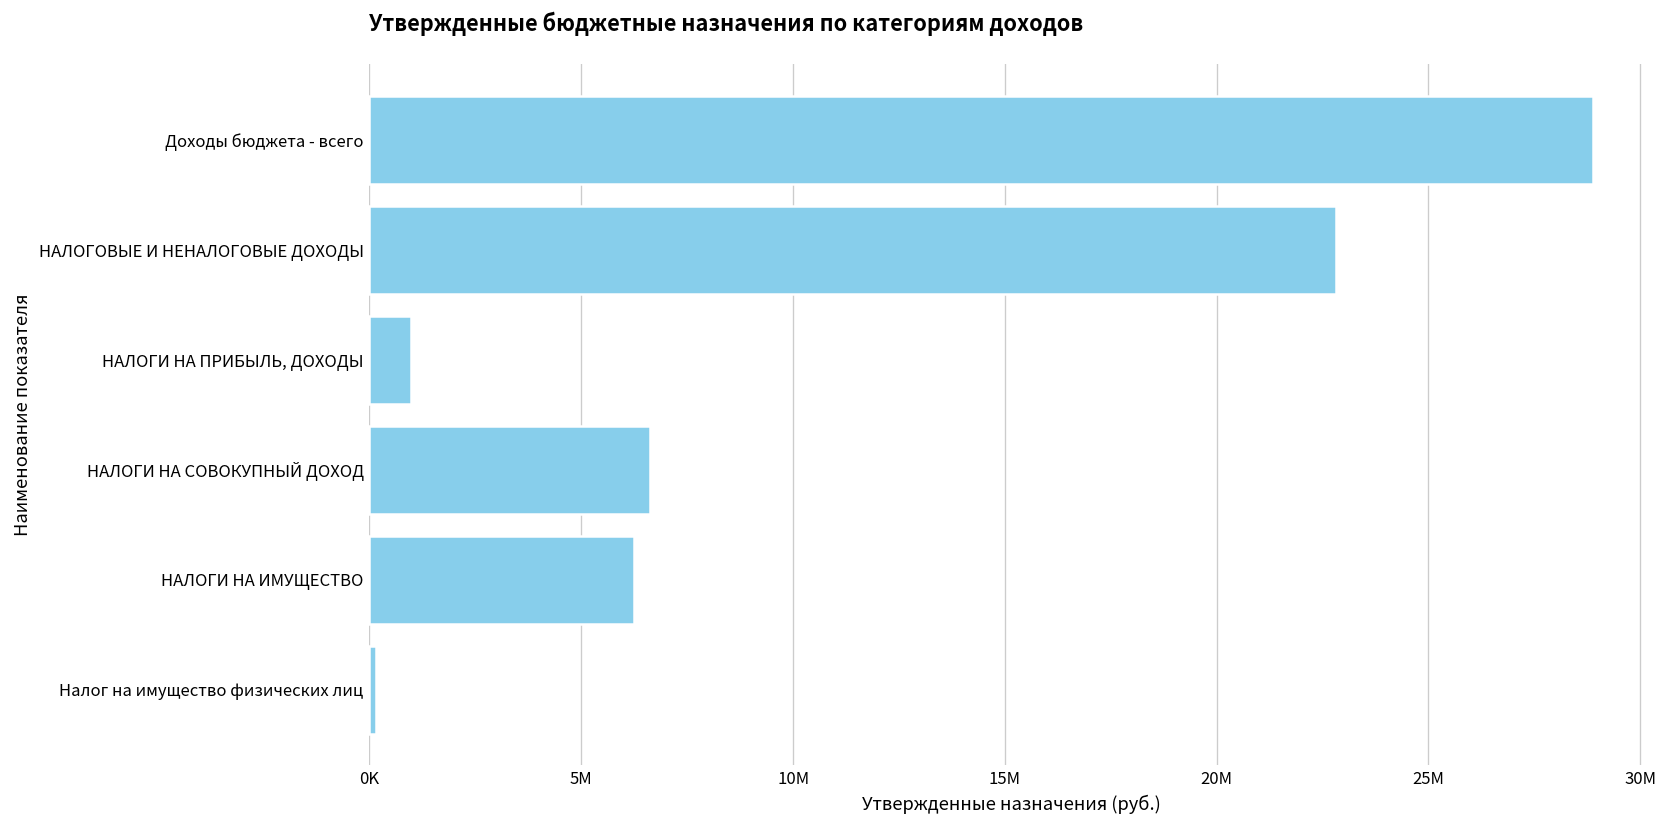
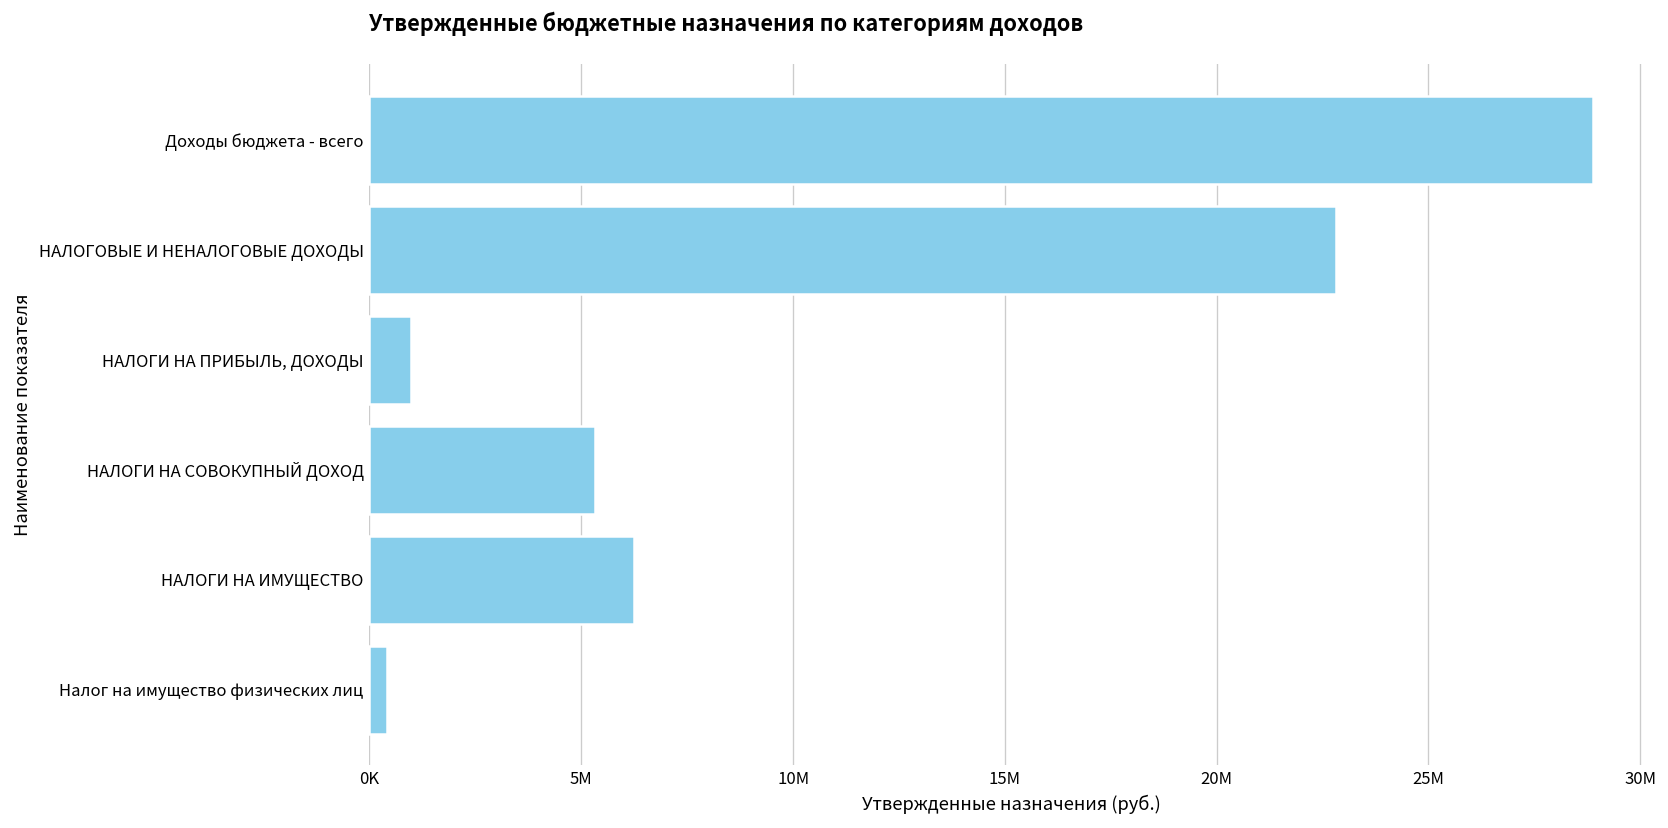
  {
    "Доходы бюджета - всего": 28900000,
    "НАЛОГОВЫЕ И НЕНАЛОГОВЫЕ ДОХОДЫ": 22800000,
    "НАЛОГИ НА ПРИБЫЛЬ, ДОХОДЫ": 1000000,
-   "НАЛОГИ НА СОВОКУПНЫЙ ДОХОД": 6600000,
+   "НАЛОГИ НА СОВОКУПНЫЙ ДОХОД": 5300000,
    "НАЛОГИ НА ИМУЩЕСТВО": 6200000,
-   "Налог на имущество физических лиц": 200000
+   "Налог на имущество физических лиц": 400000
  }
